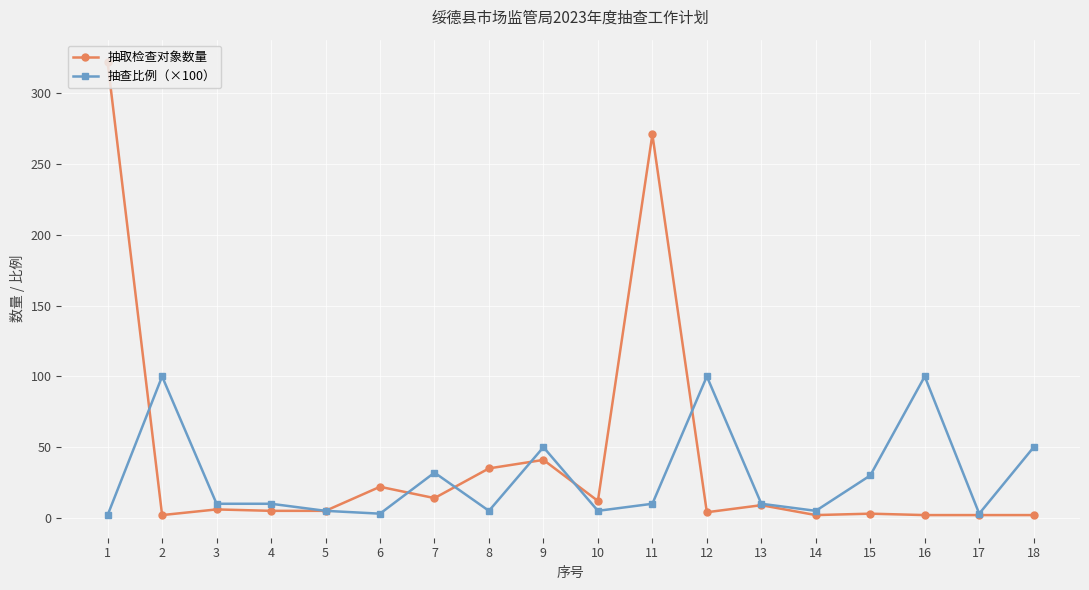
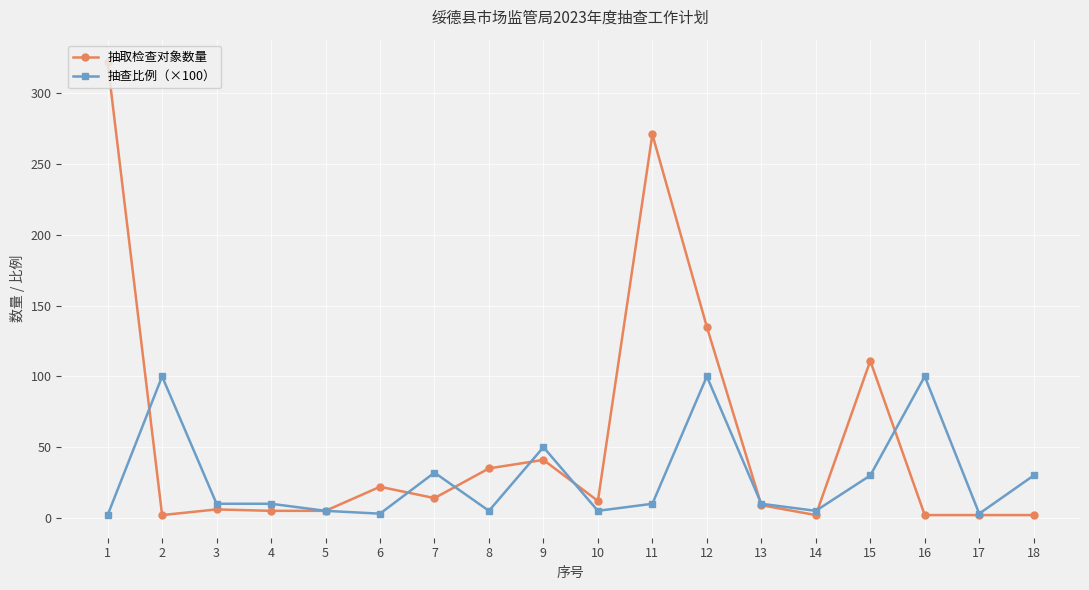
  {
    "抽取检查对象数量": {
      "2": 2,
      "3": 6,
      "4": 5,
      "6": 22,
      "7": 14,
      "8": 35,
      "9": 41,
      "10": 12,
      "11": 271,
-     "12": 4,
+     "12": 135,
      "14": 2,
-     "15": 3,
+     "15": 111,
      "16": 2,
      "18": 2
    },
    "抽查比例（×100）": {
      "1": 2,
      "2": 100,
      "3": 10,
      "4": 10,
      "6": 3,
      "7": 32,
      "8": 5,
      "9": 50,
      "10": 5,
      "11": 10,
      "12": 100,
      "14": 5,
      "15": 30,
      "16": 100,
-     "18": 50
+     "18": 30
    }
  }
